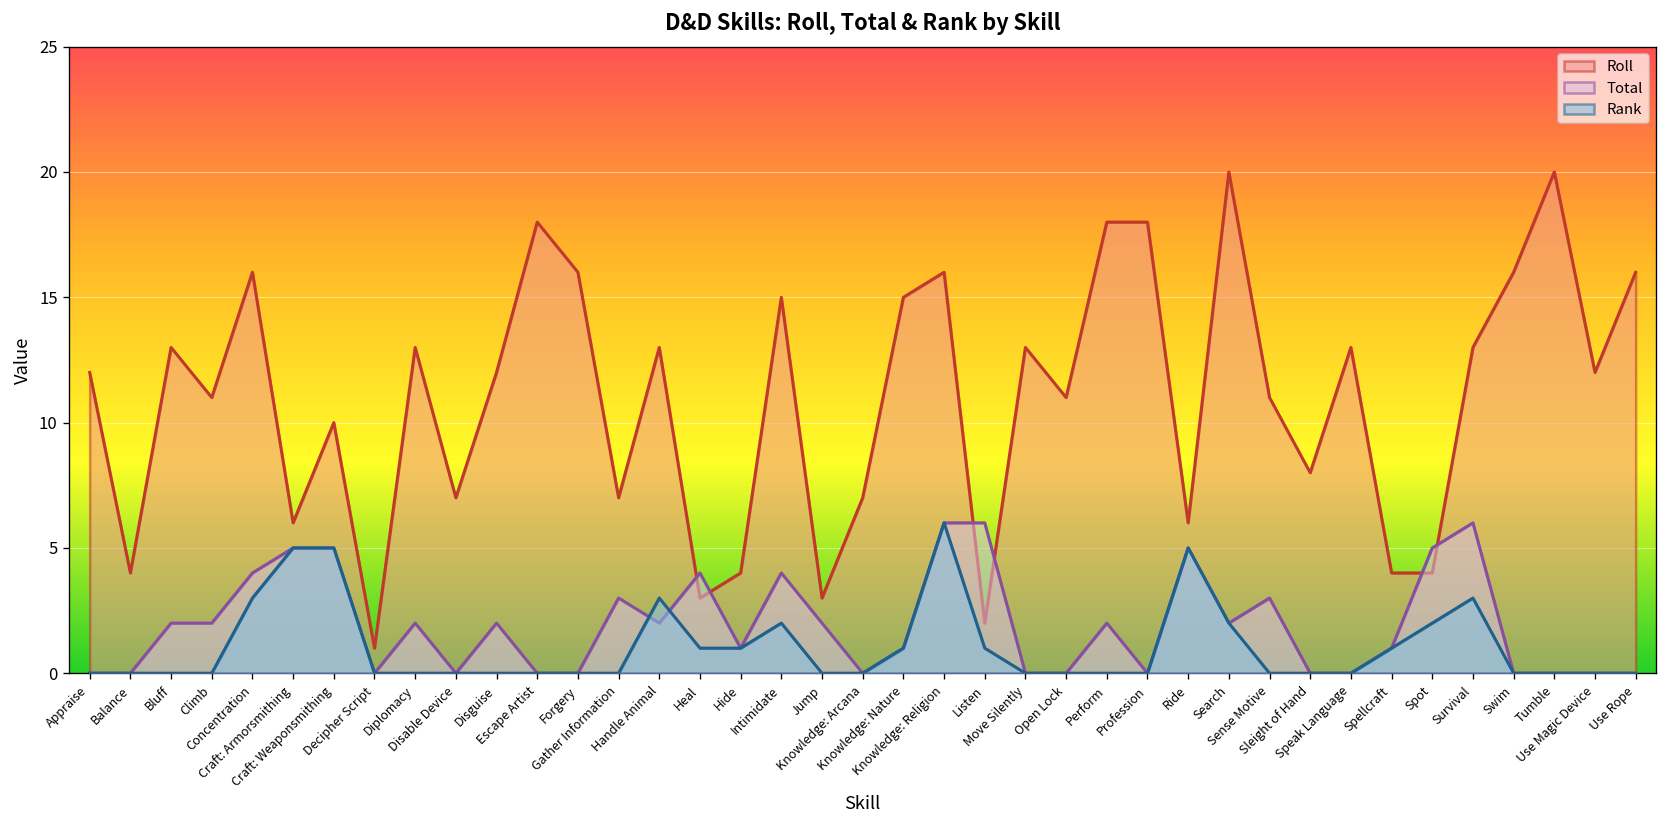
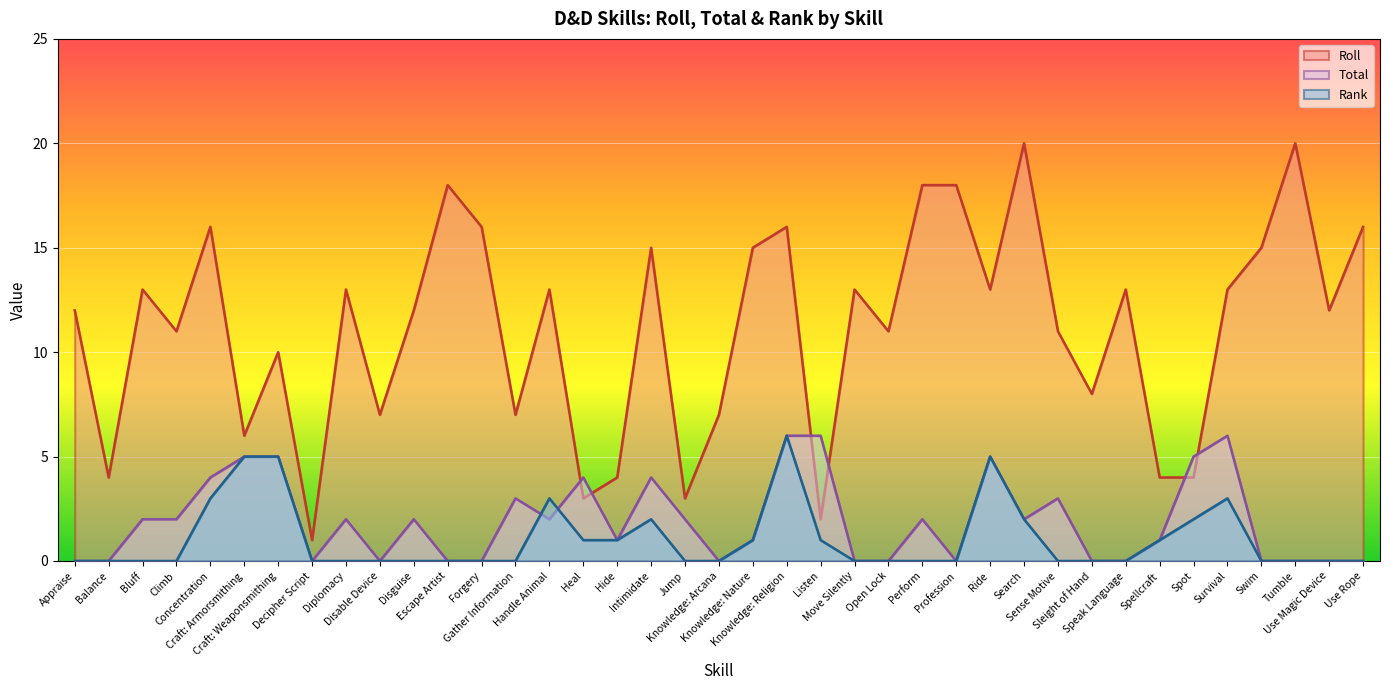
  {
    "Roll": {
      "Appraise": 12,
      "Balance": 4,
      "Bluff": 13,
      "Climb": 11,
      "Concentration": 16,
      "Craft: Armorsmithing": 6,
      "Craft: Weaponsmithing": 10,
      "Decipher Script": 1,
      "Diplomacy": 13,
      "Disable Device": 7,
      "Disguise": 12,
      "Escape Artist": 18,
      "Forgery": 16,
      "Gather Information": 7,
      "Handle Animal": 13,
      "Heal": 3,
      "Hide": 4,
      "Intimidate": 15,
      "Jump": 3,
      "Knowledge: Arcana": 7,
      "Knowledge: Nature": 15,
      "Knowledge: Religion": 16,
      "Listen": 2,
      "Move Silently": 13,
      "Open Lock": 11,
      "Perform": 18,
      "Profession": 18,
-     "Ride": 6,
+     "Ride": 13,
      "Search": 20,
      "Sense Motive": 11,
      "Sleight of Hand": 8,
      "Speak Language": 13,
      "Spellcraft": 4,
      "Spot": 4,
      "Survival": 13,
-     "Swim": 16,
+     "Swim": 15,
      "Tumble": 20,
      "Use Magic Device": 12,
      "Use Rope": 16
    },
    "Total": {
      "Bluff": 2,
      "Climb": 2,
      "Concentration": 4,
      "Diplomacy": 2,
      "Disguise": 2,
      "Gather Information": 3,
      "Handle Animal": 2,
      "Heal": 4,
      "Intimidate": 4,
      "Jump": 2,
      "Listen": 6,
      "Perform": 2,
      "Sense Motive": 3,
      "Spot": 5,
      "Survival": 6
    },
    "Rank": {
      "Bluff": 0,
      "Climb": 0,
      "Concentration": 3,
      "Diplomacy": 0,
      "Disguise": 0,
      "Gather Information": 0,
      "Handle Animal": 3,
      "Heal": 1,
      "Intimidate": 2,
      "Jump": 0,
      "Listen": 1,
      "Perform": 0,
      "Sense Motive": 0,
      "Spot": 2,
      "Survival": 3
    }
  }
